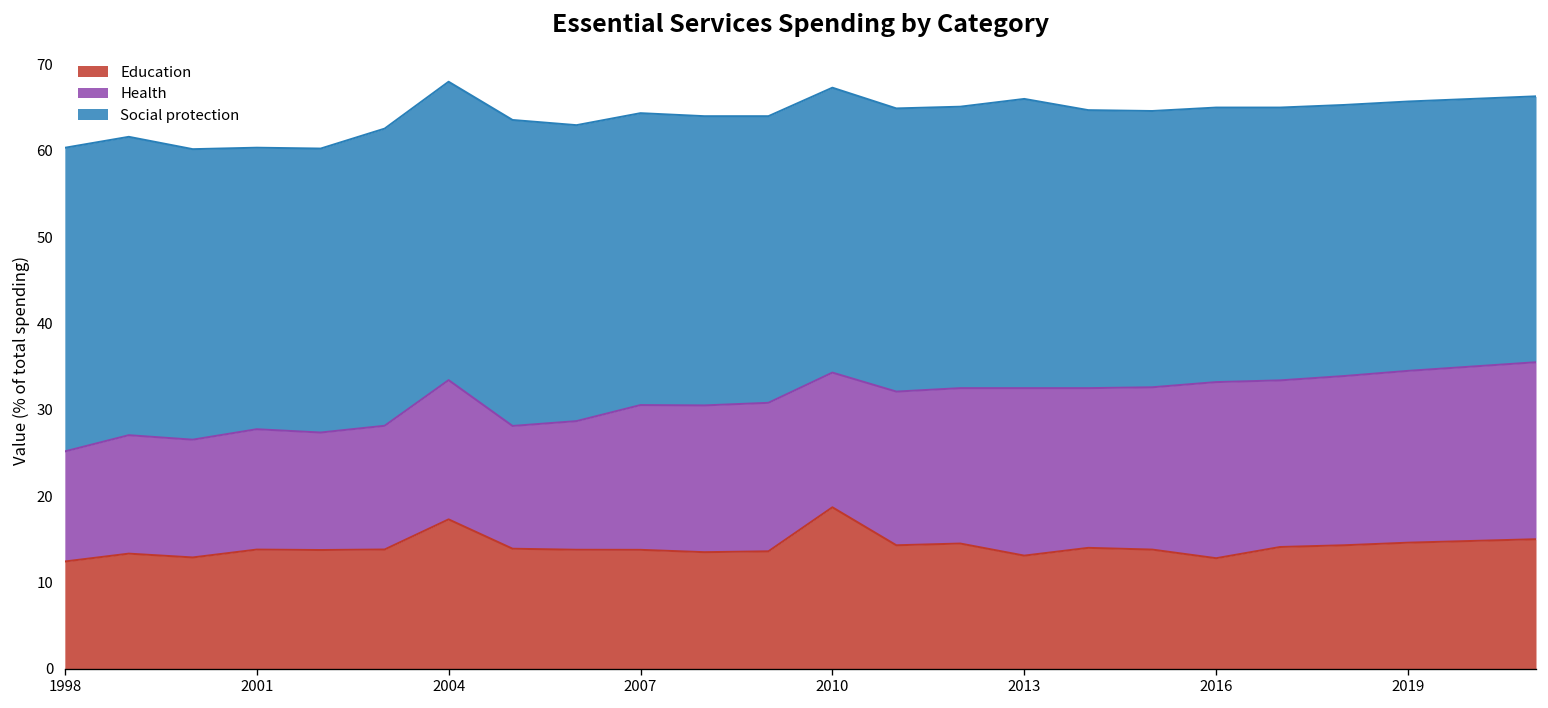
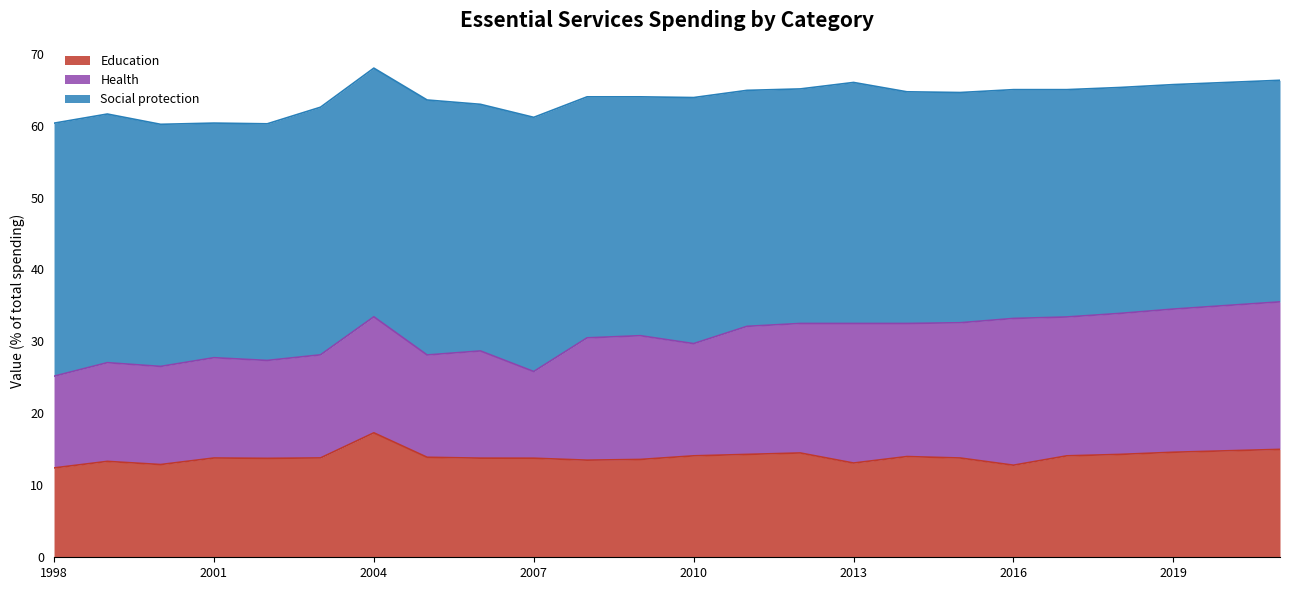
  {
    "Education": {
      "1998": 12,
      "2001": 14,
      "2004": 17,
      "2007": 14,
-     "2010": 19,
+     "2010": 14,
      "2013": 13,
      "2016": 13,
      "2019": 15
    },
    "Health": {
      "1998": 13,
      "2001": 14,
      "2004": 16,
-     "2007": 17,
+     "2007": 12,
      "2010": 16,
      "2013": 19,
      "2016": 20,
      "2019": 20
    },
    "Social protection": {
      "1998": 35,
      "2001": 33,
      "2004": 35,
-     "2007": 34,
-     "2010": 33,
+     "2007": 35,
+     "2010": 34,
      "2013": 34,
      "2016": 32,
      "2019": 31
    }
  }
